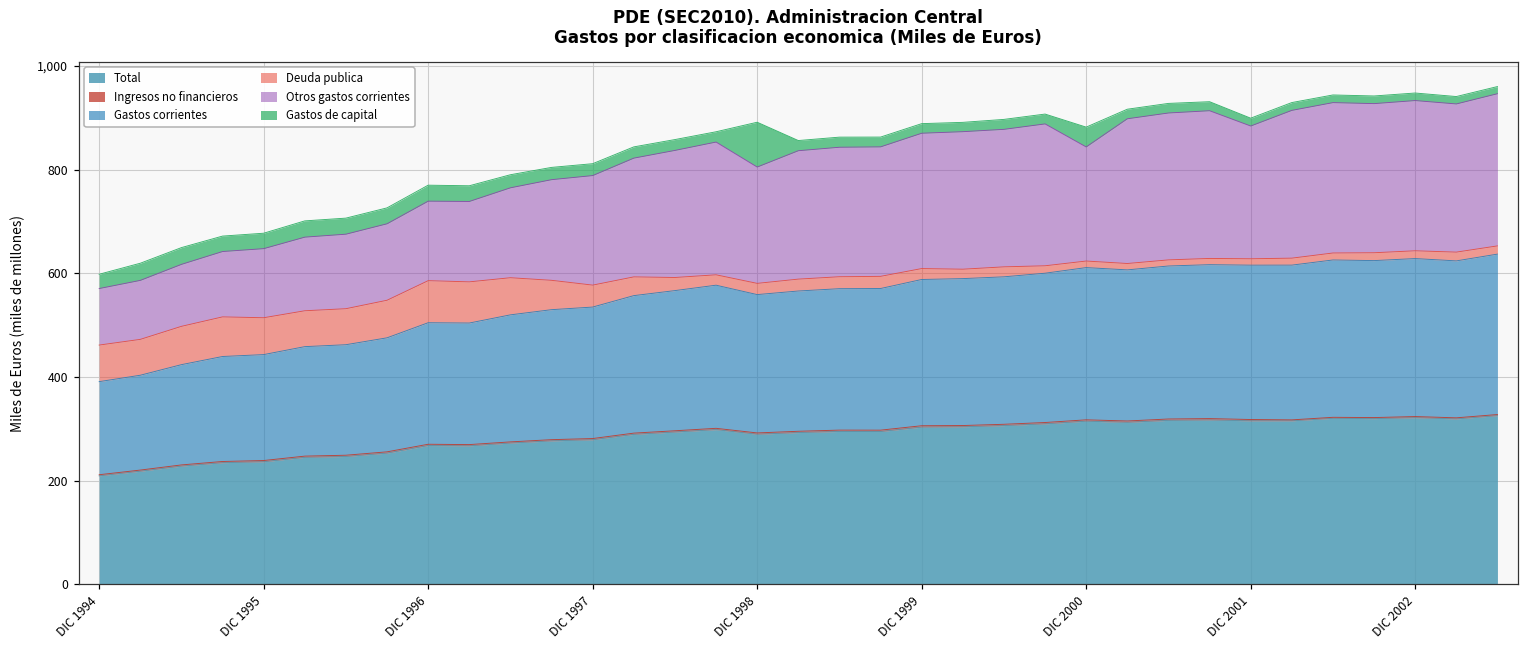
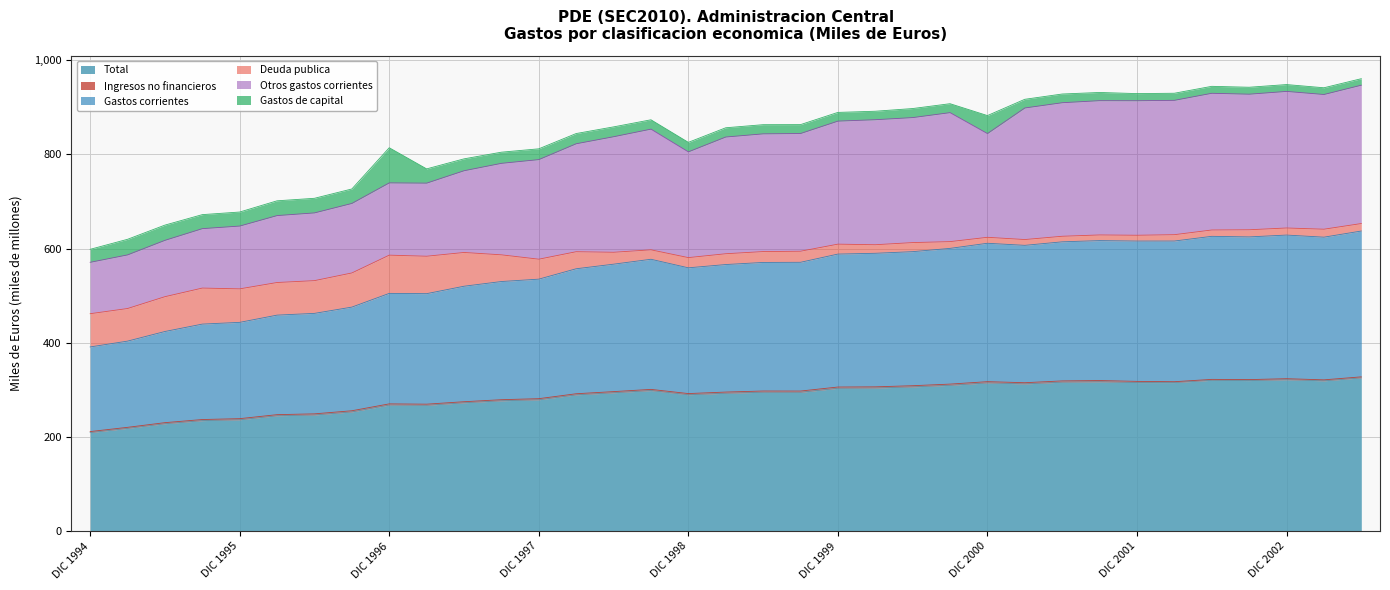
  {
    "Otros gastos corrientes": {
      "DIC 1994": 110,
      "DIC 1995": 130,
      "DIC 1996": 150,
      "DIC 1997": 210,
      "DIC 1998": 220,
      "DIC 1999": 260,
      "DIC 2000": 220,
-     "DIC 2001": 260,
+     "DIC 2001": 290,
      "DIC 2002": 290
    },
    "Gastos de capital": {
      "DIC 1994": 30,
      "DIC 1995": 30,
-     "DIC 1996": 30,
+     "DIC 1996": 70,
      "DIC 1997": 20,
-     "DIC 1998": 90,
+     "DIC 1998": 20,
      "DIC 1999": 20,
      "DIC 2000": 40,
      "DIC 2001": 20,
      "DIC 2002": 10
    }
  }
